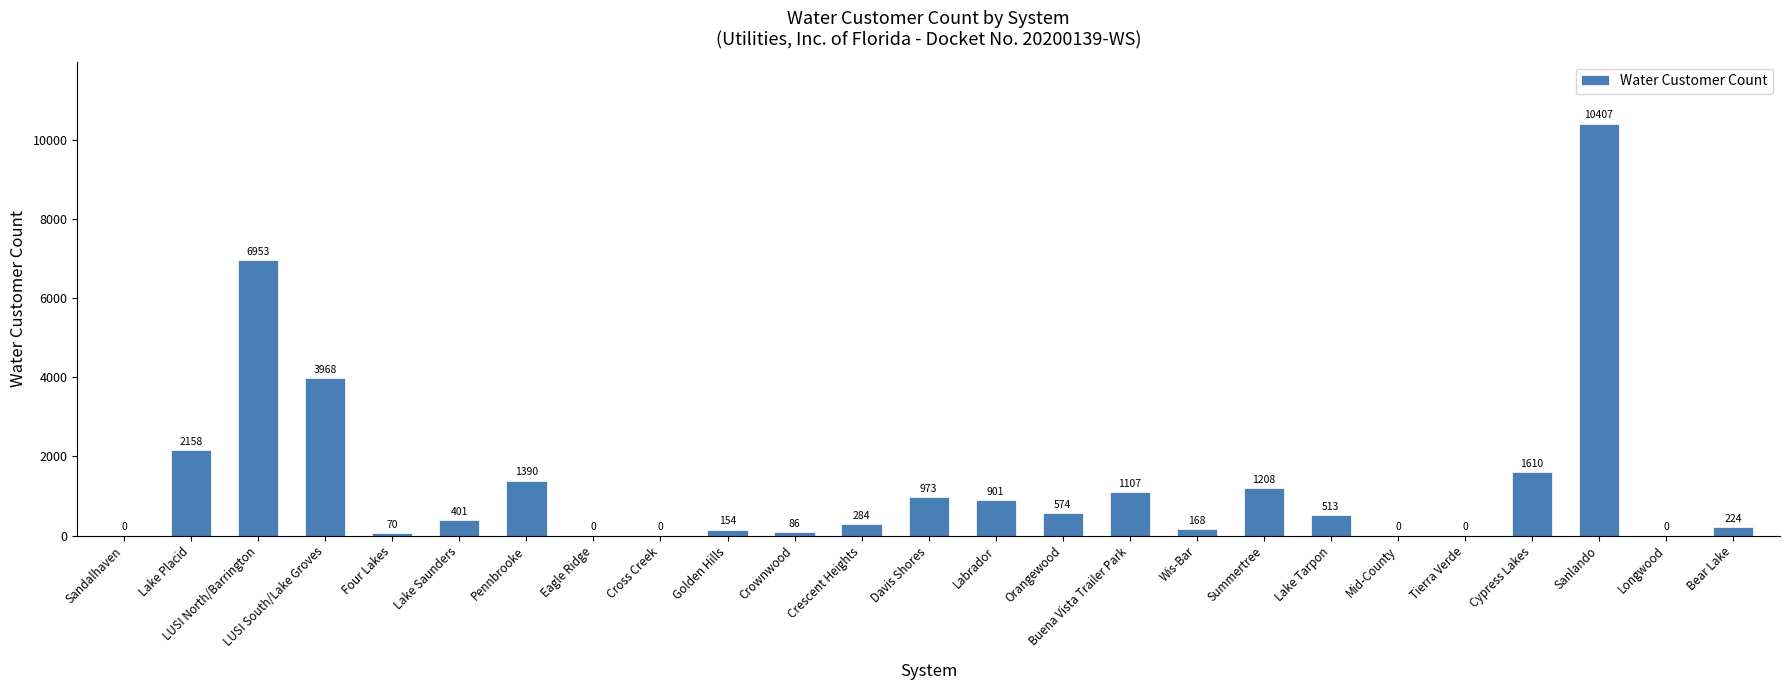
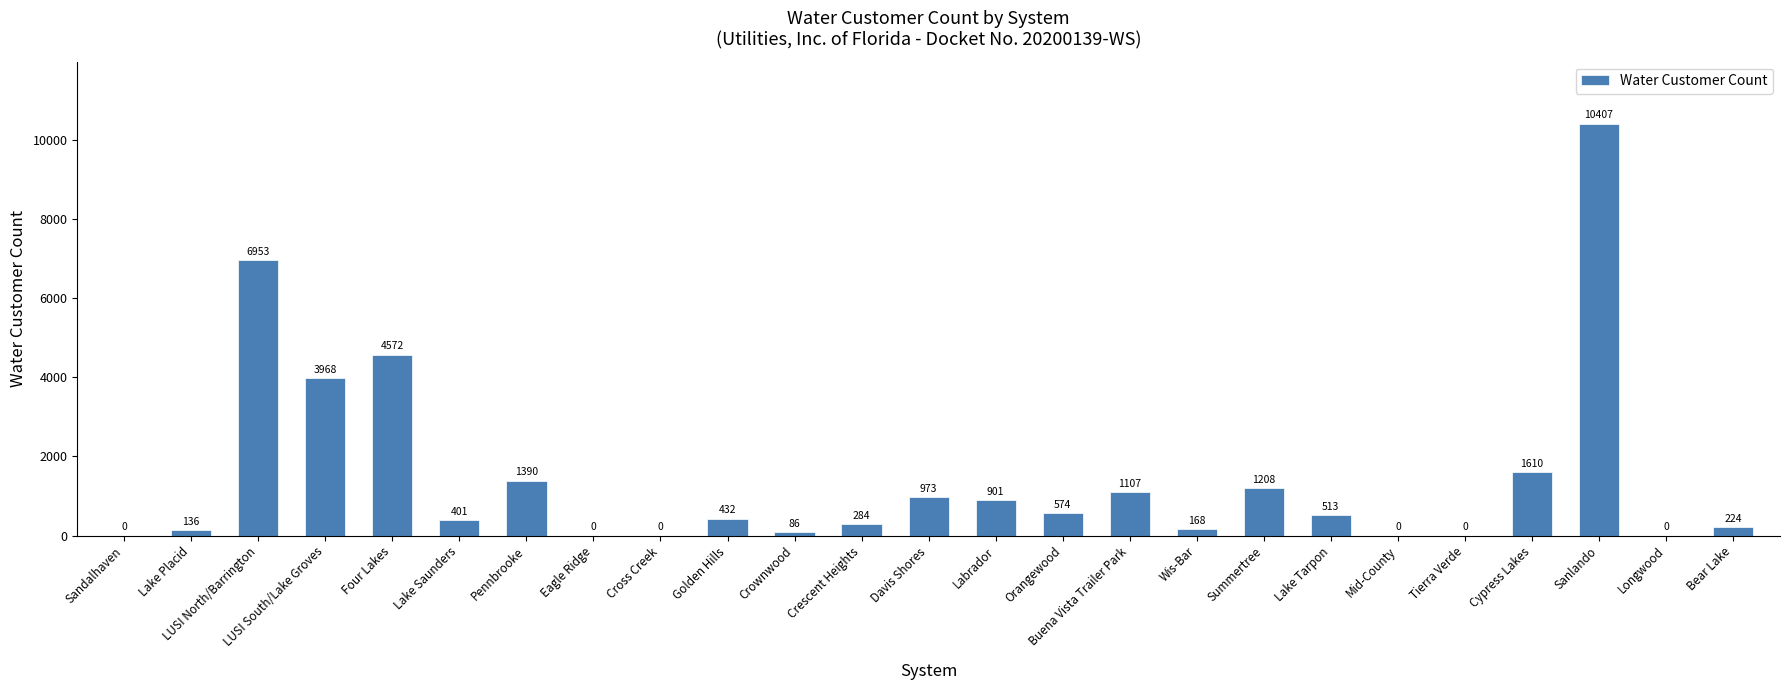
  {
    "Sandalhaven": 0,
-   "Lake Placid": 2158,
+   "Lake Placid": 136,
    "LUSI North/Barrington": 6953,
    "LUSI South/Lake Groves": 3968,
-   "Four Lakes": 70,
+   "Four Lakes": 4572,
    "Lake Saunders": 401,
    "Pennbrooke": 1390,
    "Eagle Ridge": 0,
    "Cross Creek": 0,
-   "Golden Hills": 154,
+   "Golden Hills": 432,
    "Crownwood": 86,
    "Crescent Heights": 284,
    "Davis Shores": 973,
    "Labrador": 901,
    "Orangewood": 574,
    "Buena Vista Trailer Park": 1107,
    "Wis-Bar": 168,
    "Summertree": 1208,
    "Lake Tarpon": 513,
    "Mid-County": 0,
    "Tierra Verde": 0,
    "Cypress Lakes": 1610,
    "Sanlando": 10407,
    "Longwood": 0,
    "Bear Lake": 224
  }
